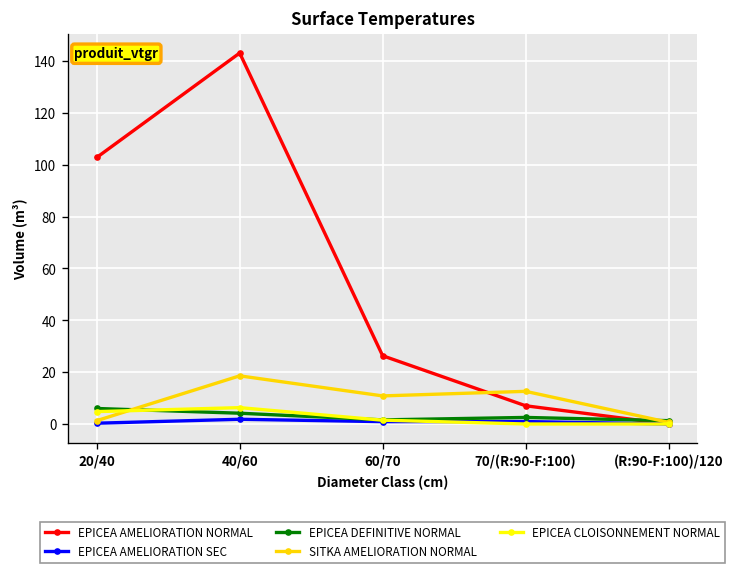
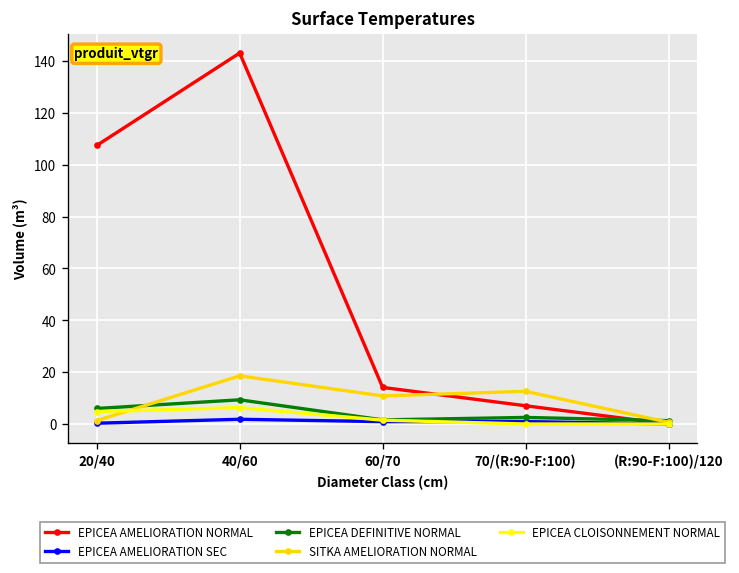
  {
    "EPICEA AMELIORATION NORMAL": {
-     "20/40": 103,
+     "20/40": 107,
      "40/60": 143,
-     "60/70": 26,
+     "60/70": 14,
      "70/(R:90-F:100)": 7
    },
    "EPICEA AMELIORATION SEC": {
      "40/60": 2
    },
    "EPICEA DEFINITIVE NORMAL": {
      "20/40": 6,
-     "40/60": 4,
+     "40/60": 9,
      "70/(R:90-F:100)": 3
    }
  }
